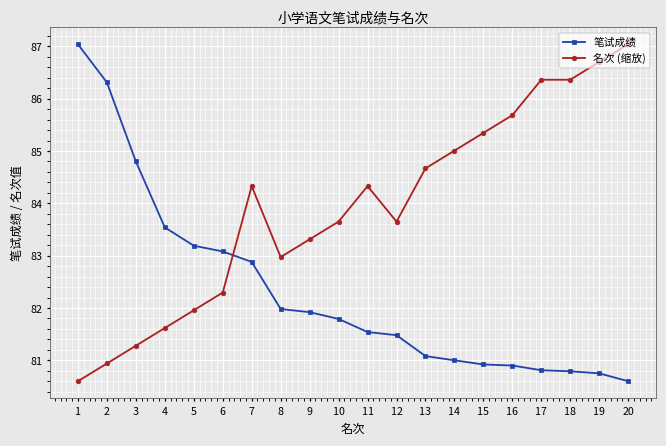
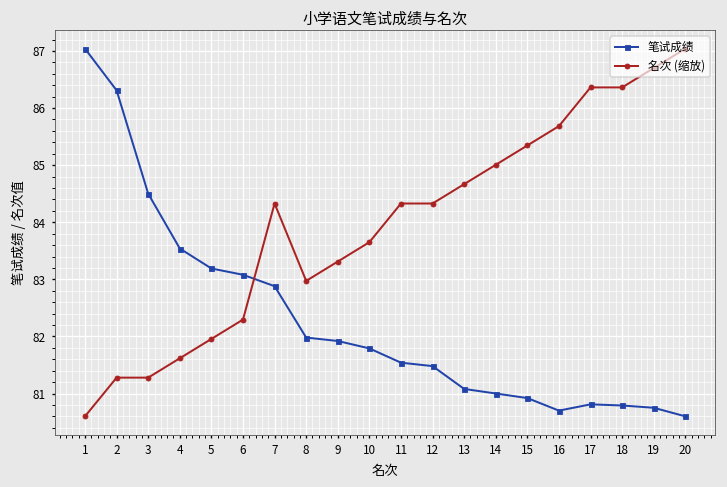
  {
    "笔试成绩": {
      "1": 87.0,
      "2": 86.3,
-     "3": 84.8,
+     "3": 84.5,
      "4": 83.5,
      "5": 83.2,
      "6": 83.1,
      "7": 82.9,
      "8": 82.0,
      "9": 81.9,
      "10": 81.8,
      "11": 81.5,
      "12": 81.5,
      "13": 81.1,
      "14": 81.0,
      "15": 80.9,
-     "16": 80.9,
+     "16": 80.7,
      "17": 80.8,
      "18": 80.8,
      "19": 80.8,
      "20": 80.6
    },
    "名次 (缩放)": {
      "1": 80.6,
-     "2": 80.9,
+     "2": 81.3,
      "3": 81.3,
      "4": 81.6,
      "5": 82.0,
      "6": 82.3,
      "7": 84.3,
      "8": 83.0,
      "9": 83.3,
      "10": 83.7,
      "11": 84.3,
-     "12": 83.7,
+     "12": 84.3,
      "13": 84.7,
      "14": 85.0,
      "15": 85.3,
      "16": 85.7,
      "17": 86.4,
      "18": 86.4
    }
  }
